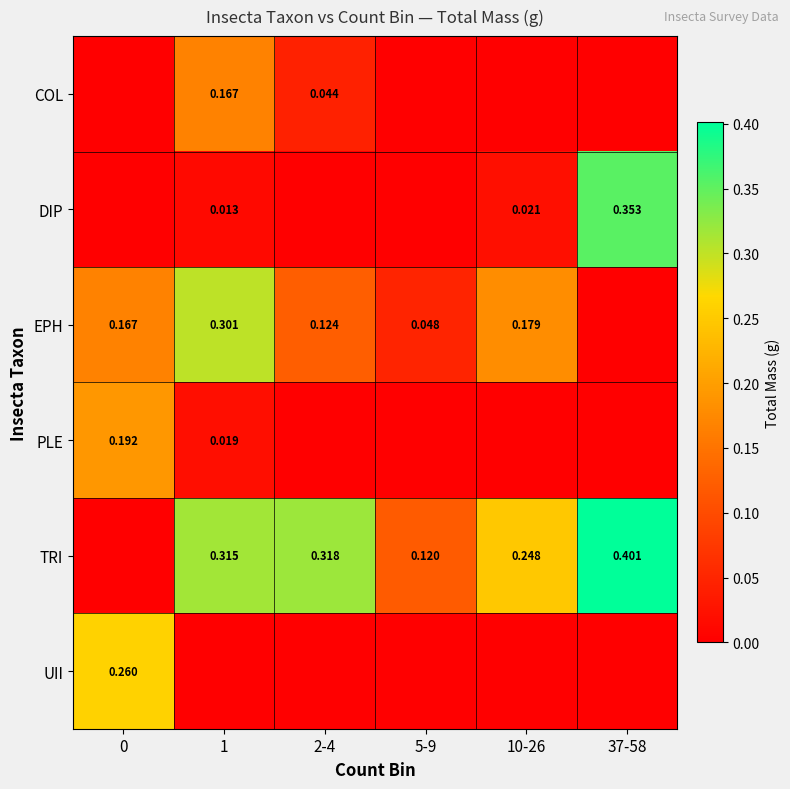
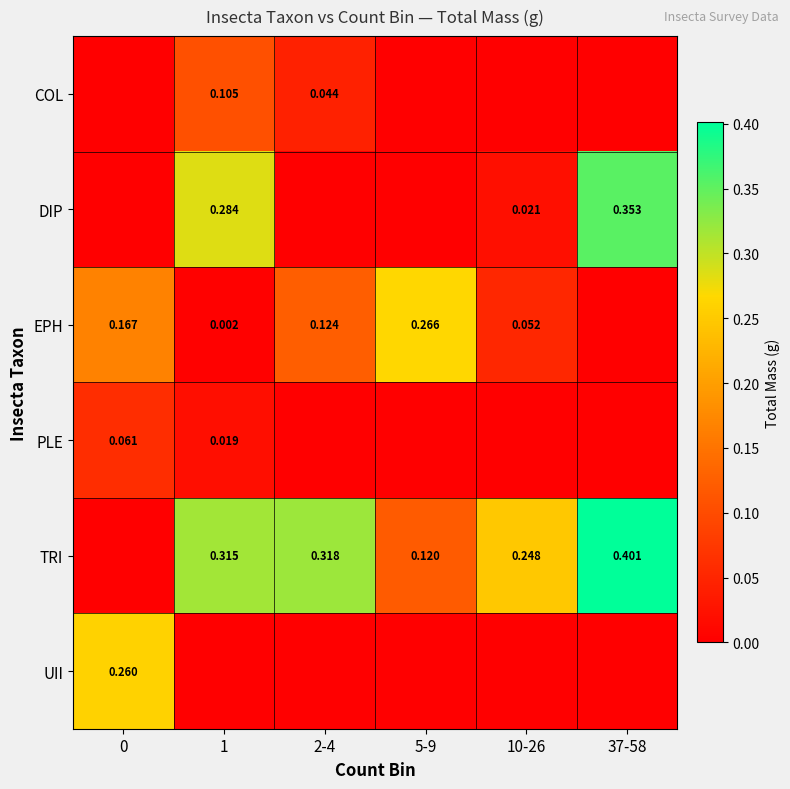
  {
    "COL": {
-     "1": 0.167,
+     "1": 0.105,
      "2-4": 0.044
    },
    "DIP": {
-     "1": 0.013,
+     "1": 0.284,
      "10-26": 0.021,
      "37-58": 0.353
    },
    "EPH": {
      "0": 0.167,
-     "1": 0.301,
+     "1": 0.002,
      "2-4": 0.124,
-     "5-9": 0.048,
-     "10-26": 0.179
+     "5-9": 0.266,
+     "10-26": 0.052
    },
    "PLE": {
-     "0": 0.192,
+     "0": 0.061,
      "1": 0.019
    },
    "TRI": {
      "1": 0.315,
      "2-4": 0.318,
      "5-9": 0.120,
      "10-26": 0.248,
      "37-58": 0.401
    },
    "UII": {
      "0": 0.260
    }
  }
